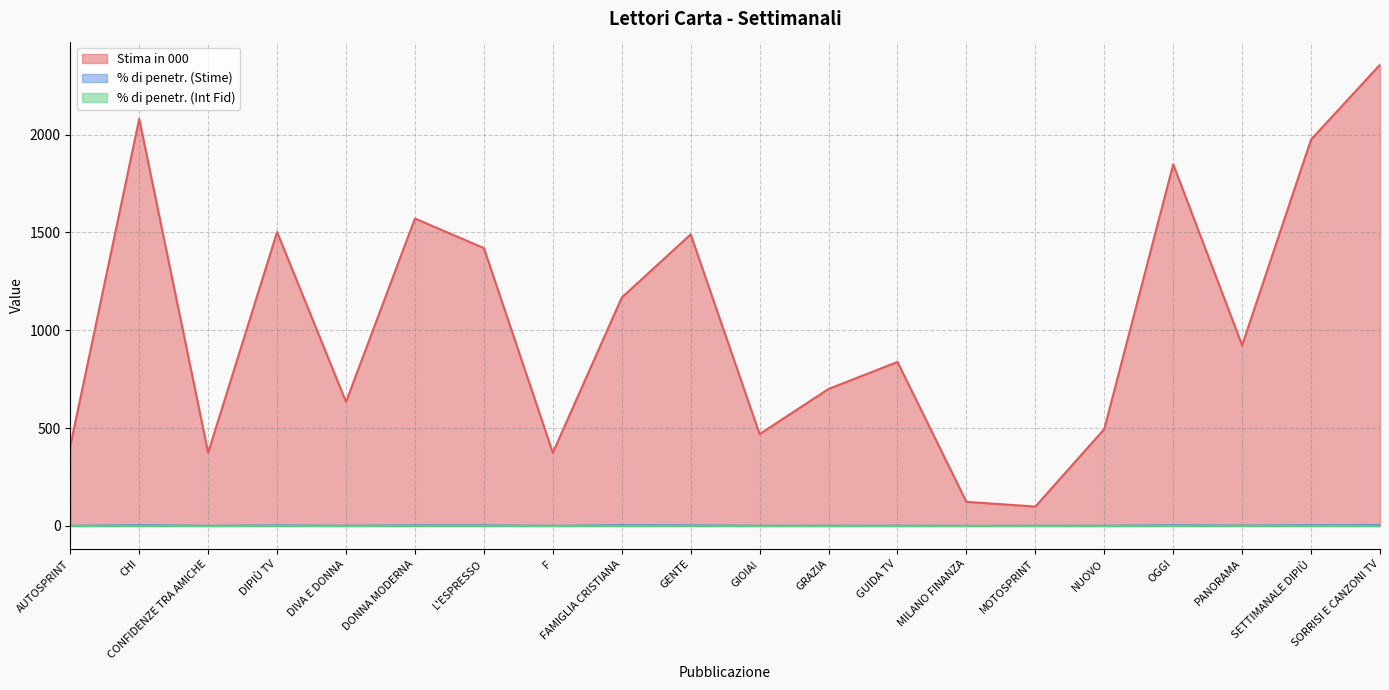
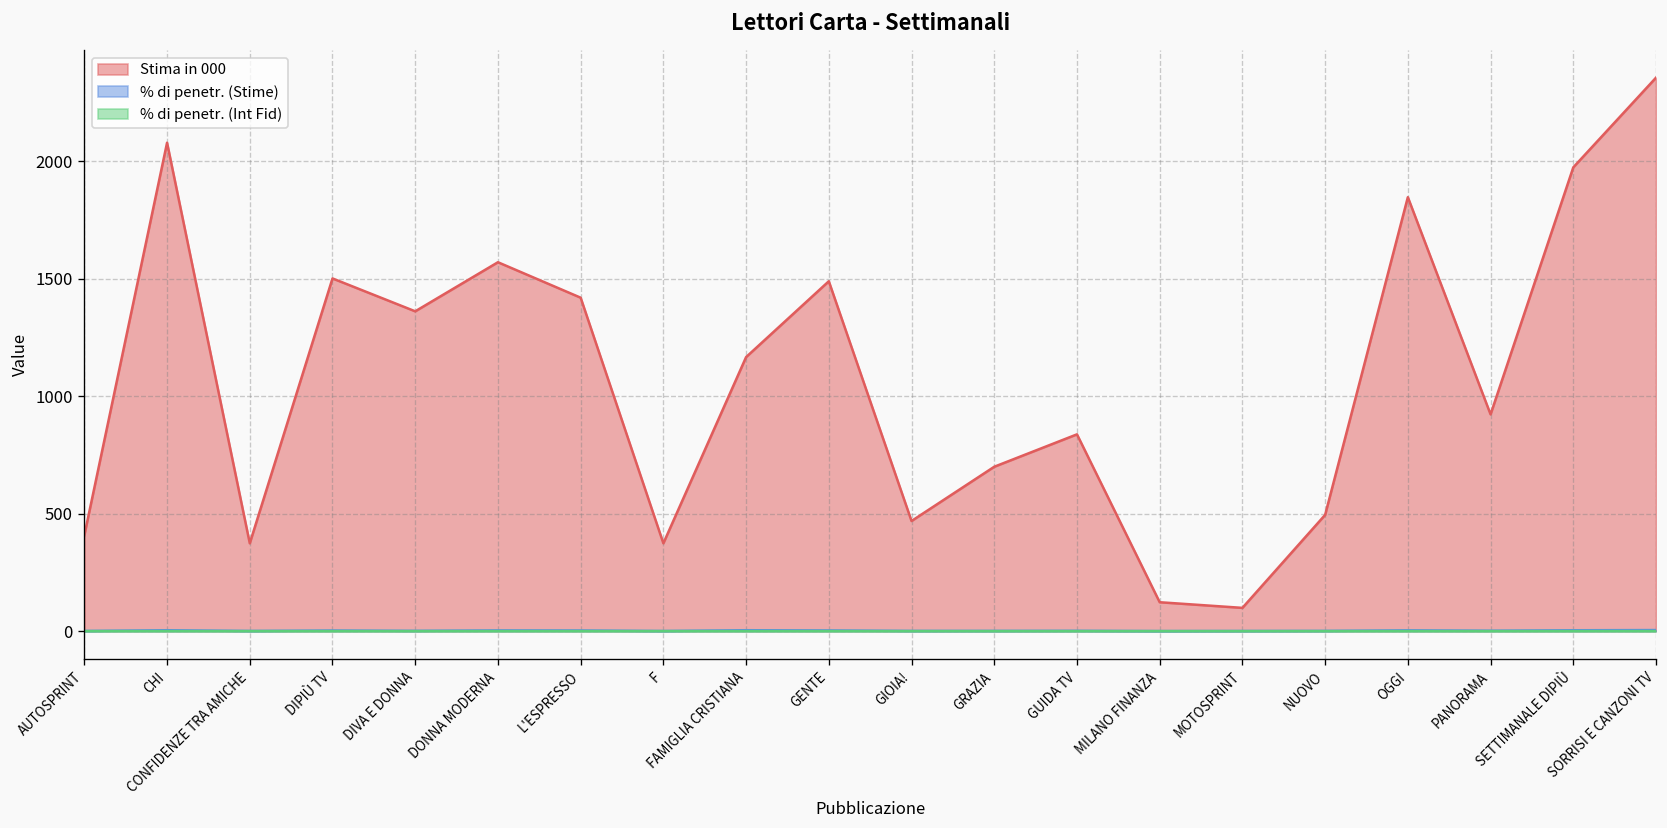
  {
    "Stima in 000": {
      "AUTOSPRINT": 410,
      "CHI": 2080,
      "CONFIDENZE TRA AMICHE": 370,
      "DIPIÙ TV": 1500,
-     "DIVA E DONNA": 630,
+     "DIVA E DONNA": 1360,
      "DONNA MODERNA": 1570,
      "L'ESPRESSO": 1420,
      "F": 370,
      "FAMIGLIA CRISTIANA": 1170,
      "GENTE": 1490,
      "GIOIA!": 470,
      "GRAZIA": 700,
      "GUIDA TV": 840,
      "MILANO FINANZA": 120,
      "MOTOSPRINT": 100,
      "NUOVO": 500,
      "OGGI": 1850,
      "PANORAMA": 920,
      "SETTIMANALE DIPIÙ": 1980,
      "SORRISI E CANZONI TV": 2360
    }
  }
